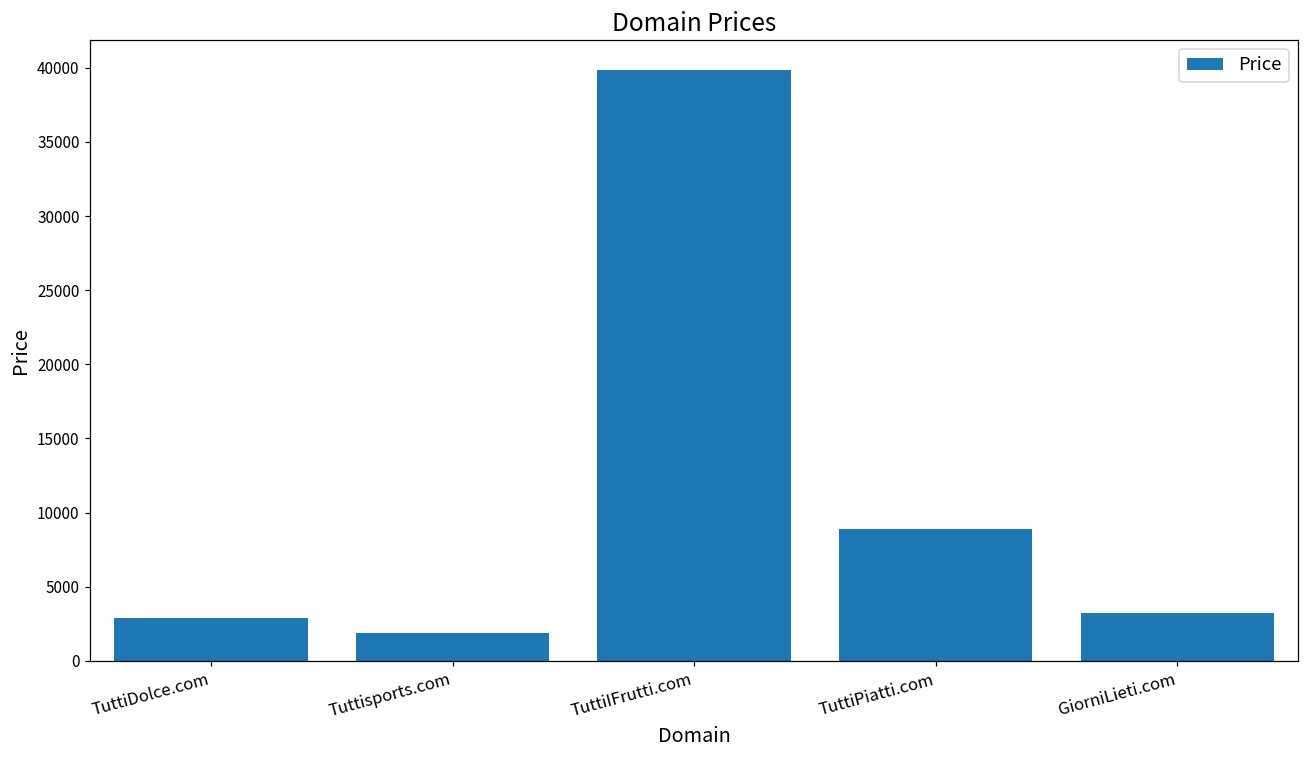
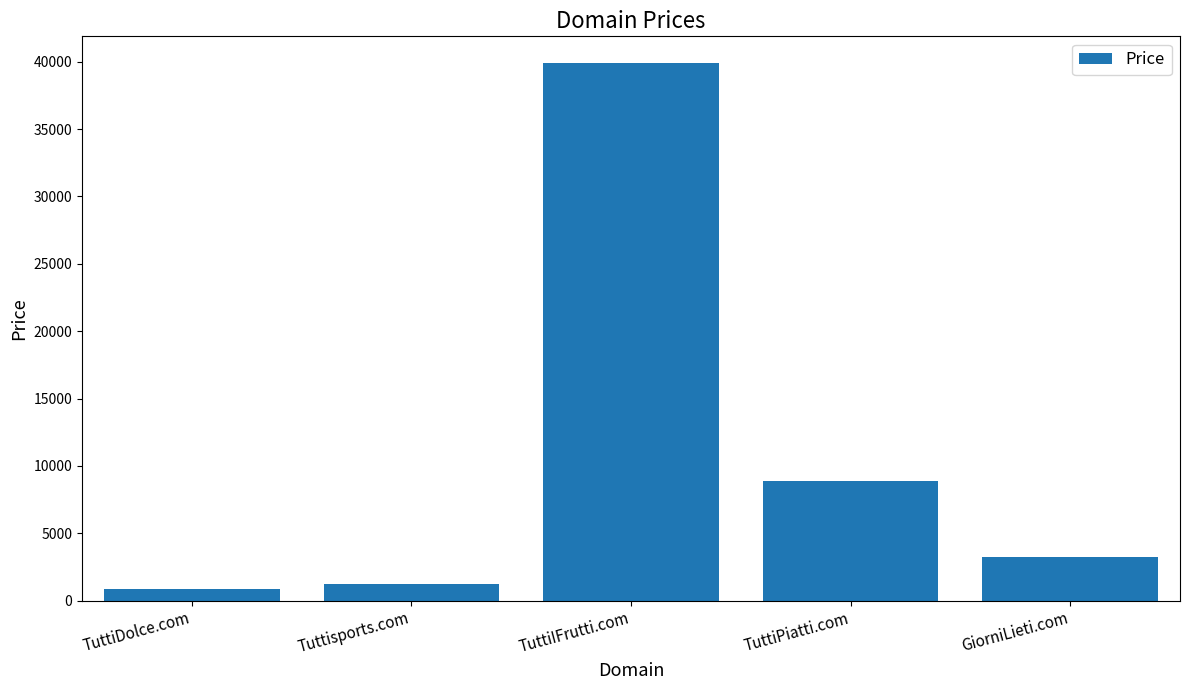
  {
-   "TuttiDolce.com": 2900,
-   "Tuttisports.com": 1900,
+   "TuttiDolce.com": 900,
+   "Tuttisports.com": 1200,
    "TuttiIFrutti.com": 39900,
    "TuttiPiatti.com": 8900,
    "GiorniLieti.com": 3300
  }
